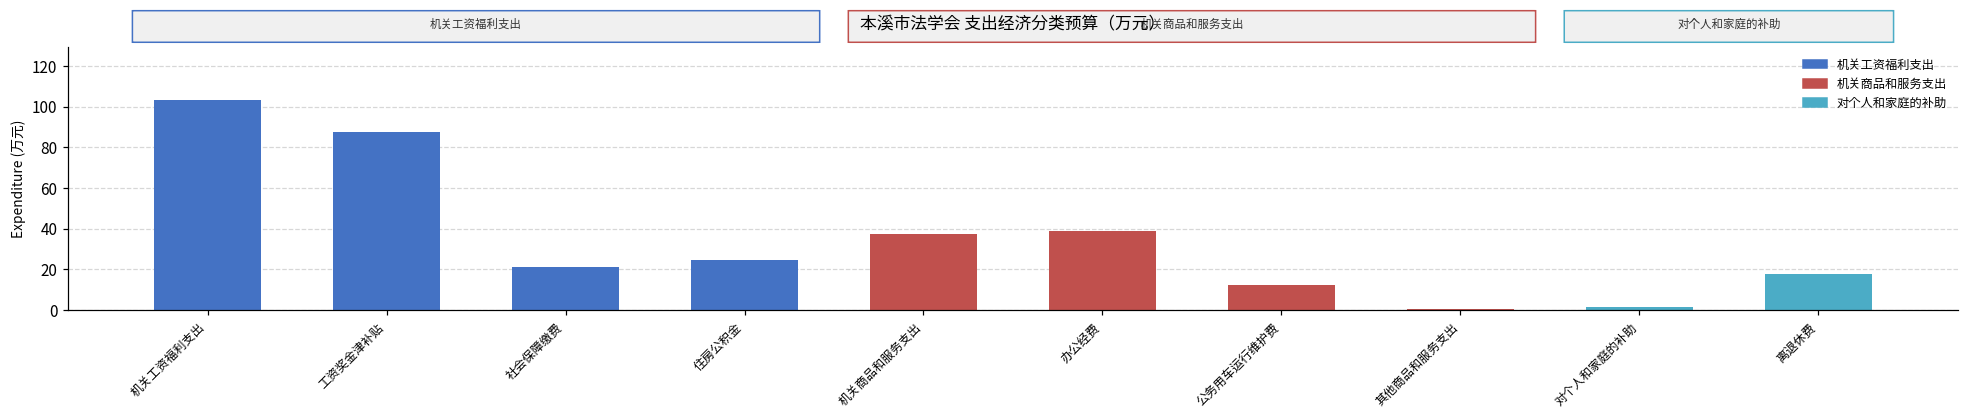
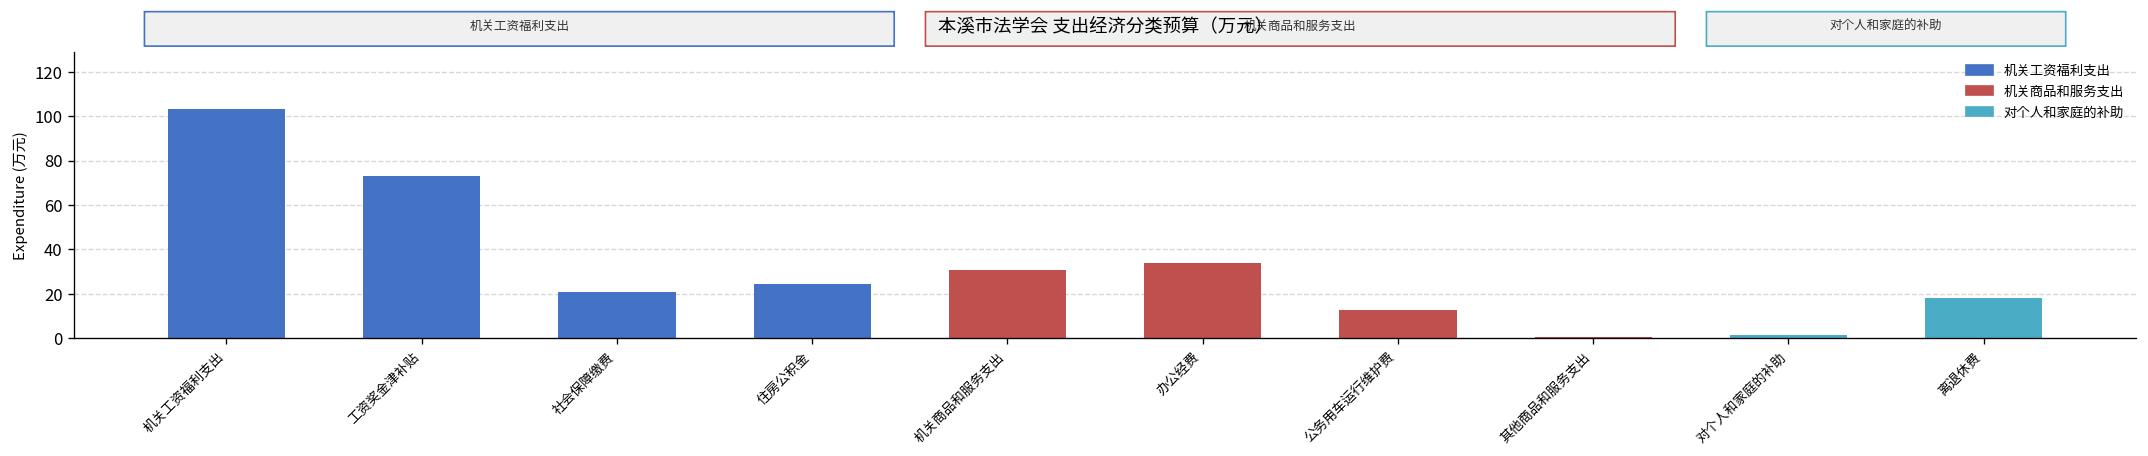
  {
    "机关工资福利支出": 103,
-   "工资奖金津补贴": 88,
+   "工资奖金津补贴": 73,
    "社会保障缴费": 21,
    "住房公积金": 24,
-   "机关商品和服务支出": 37,
-   "办公经费": 39,
+   "机关商品和服务支出": 31,
+   "办公经费": 34,
    "公务用车运行维护费": 13,
    "离退休费": 18
  }
